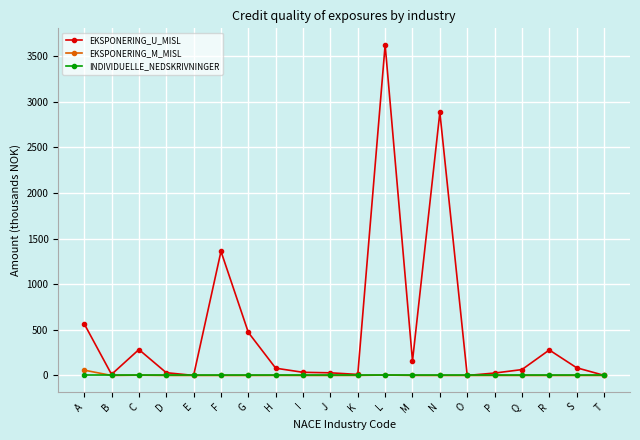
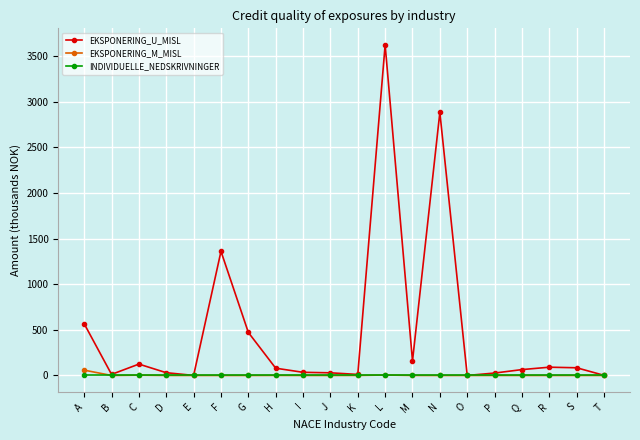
  {
    "EKSPONERING_U_MISL": {
      "A": 600,
-     "C": 300,
+     "C": 100,
      "D": 0,
      "F": 1400,
      "G": 500,
      "H": 100,
      "I": 0,
      "J": 0,
      "L": 3600,
      "M": 200,
      "N": 2900,
      "Q": 100,
-     "R": 300,
+     "R": 100,
      "S": 100
    },
    "EKSPONERING_M_MISL": {
      "A": 100
    },
    "INDIVIDUELLE_NEDSKRIVNINGER": {
      "A": 0
    }
  }
